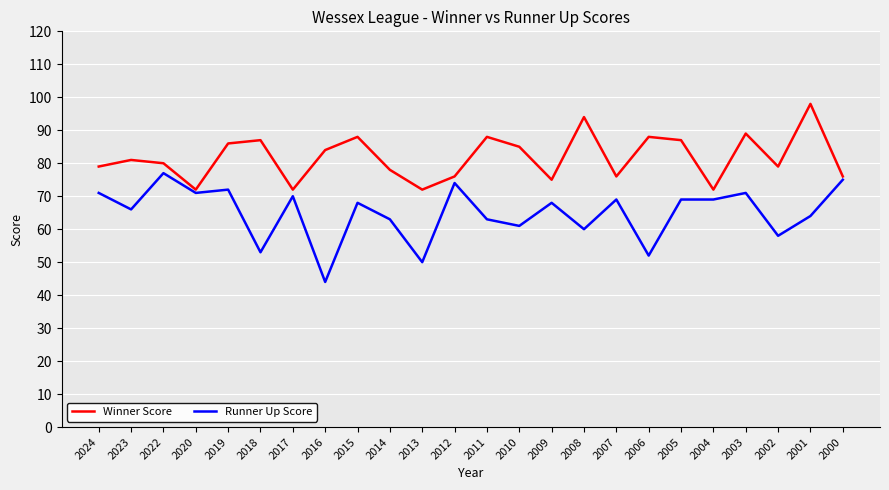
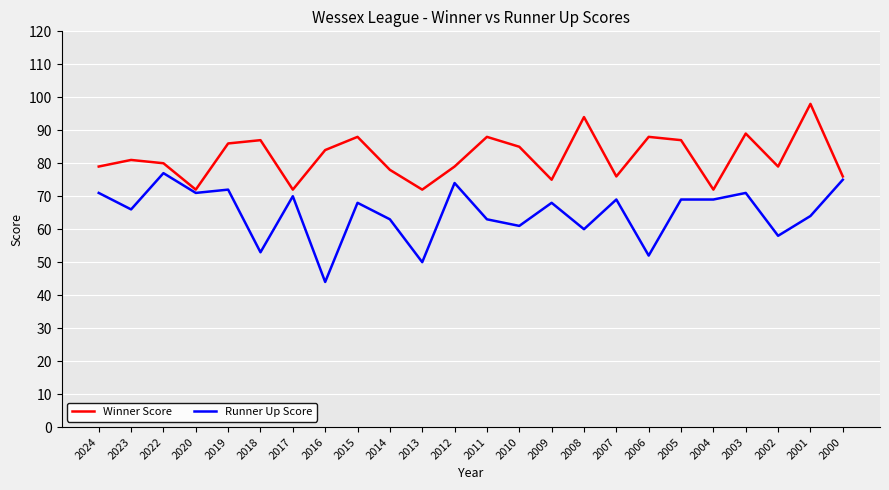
  {
    "Winner Score": {
      "2024": 79,
      "2023": 81,
      "2022": 80,
      "2020": 72,
      "2019": 86,
      "2018": 87,
      "2017": 72,
      "2016": 84,
      "2015": 88,
      "2014": 78,
      "2013": 72,
-     "2012": 76,
+     "2012": 79,
      "2011": 88,
      "2010": 85,
      "2009": 75,
      "2008": 94,
      "2007": 76,
      "2006": 88,
      "2005": 87,
      "2004": 72,
      "2003": 89,
      "2002": 79,
      "2001": 98,
      "2000": 76
    },
    "Runner Up Score": {
      "2024": 71,
      "2023": 66,
      "2022": 77,
      "2020": 71,
      "2019": 72,
      "2018": 53,
      "2017": 70,
      "2016": 44,
      "2015": 68,
      "2014": 63,
      "2013": 50,
      "2012": 74,
      "2011": 63,
      "2010": 61,
      "2009": 68,
      "2008": 60,
      "2007": 69,
      "2006": 52,
      "2005": 69,
      "2004": 69,
      "2003": 71,
      "2002": 58,
      "2001": 64,
      "2000": 75
    }
  }
